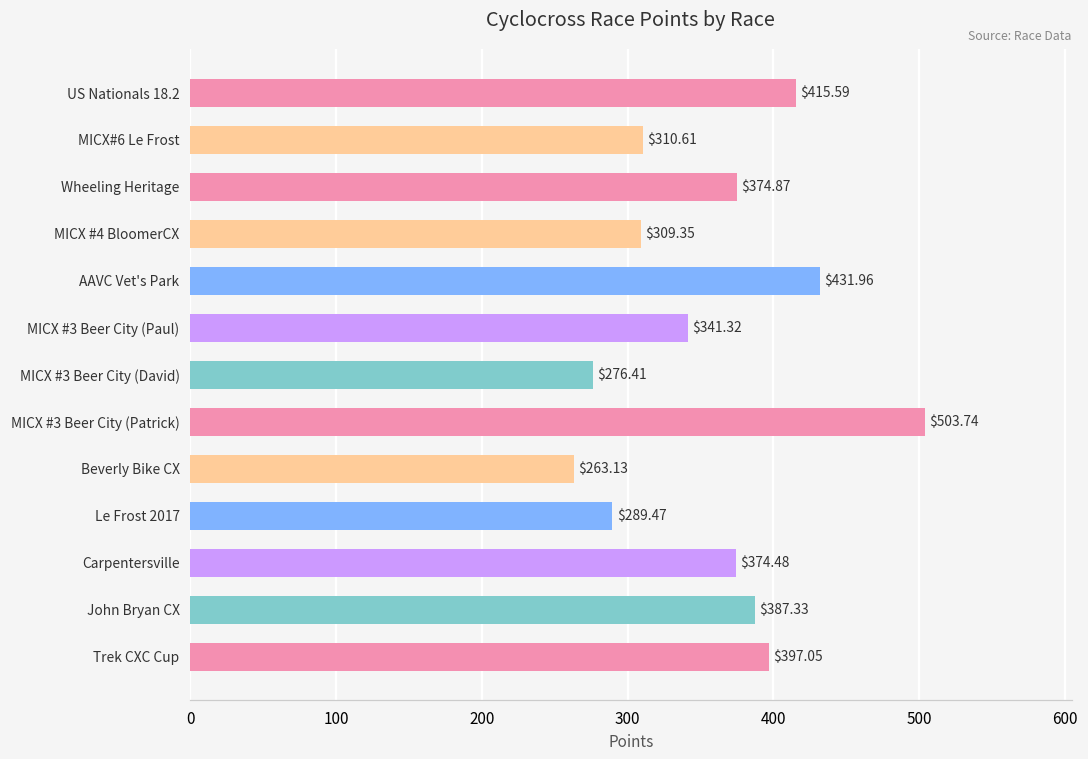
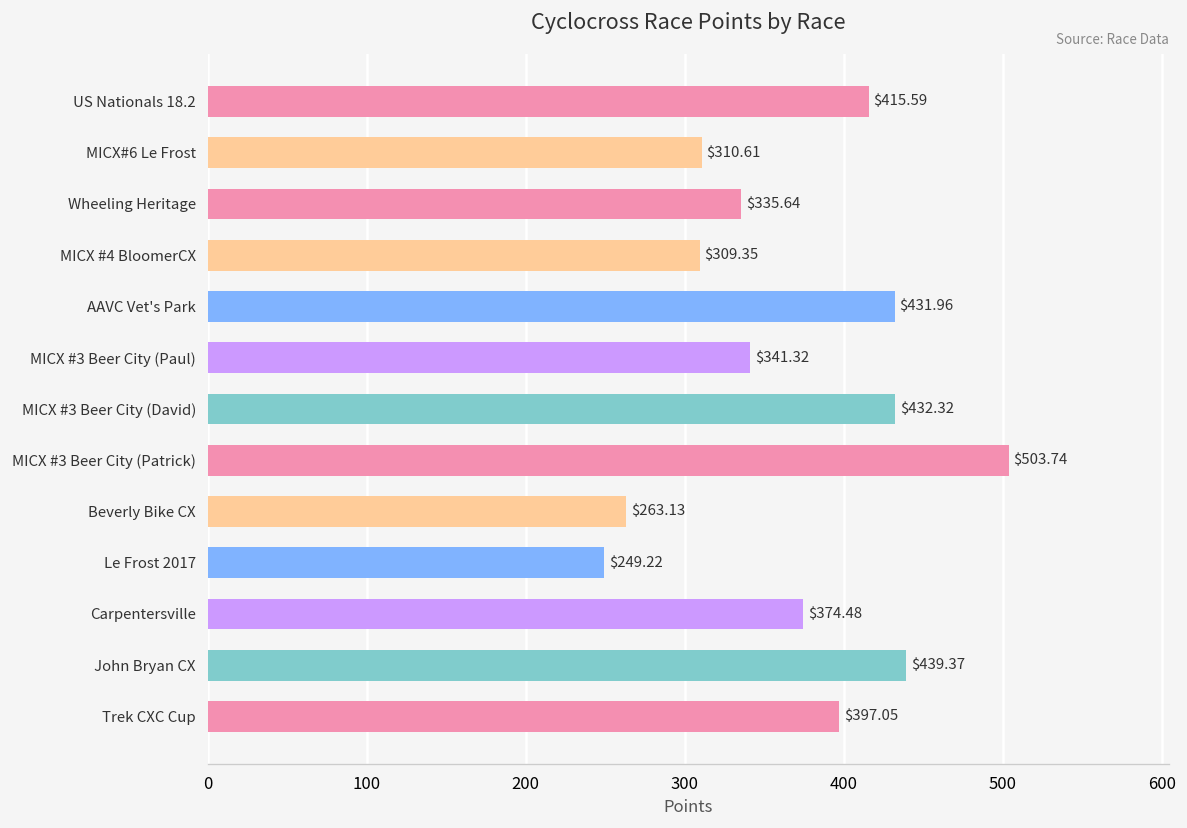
  {
    "US Nationals 18.2": "$415.59",
    "MICX#6 Le Frost": "$310.61",
-   "Wheeling Heritage": "$374.87",
+   "Wheeling Heritage": "$335.64",
    "MICX #4 BloomerCX": "$309.35",
    "AAVC Vet's Park": "$431.96",
    "MICX #3 Beer City (Paul)": "$341.32",
-   "MICX #3 Beer City (David)": "$276.41",
+   "MICX #3 Beer City (David)": "$432.32",
    "MICX #3 Beer City (Patrick)": "$503.74",
    "Beverly Bike CX": "$263.13",
-   "Le Frost 2017": "$289.47",
+   "Le Frost 2017": "$249.22",
    "Carpentersville": "$374.48",
-   "John Bryan CX": "$387.33",
+   "John Bryan CX": "$439.37",
    "Trek CXC Cup": "$397.05"
  }
